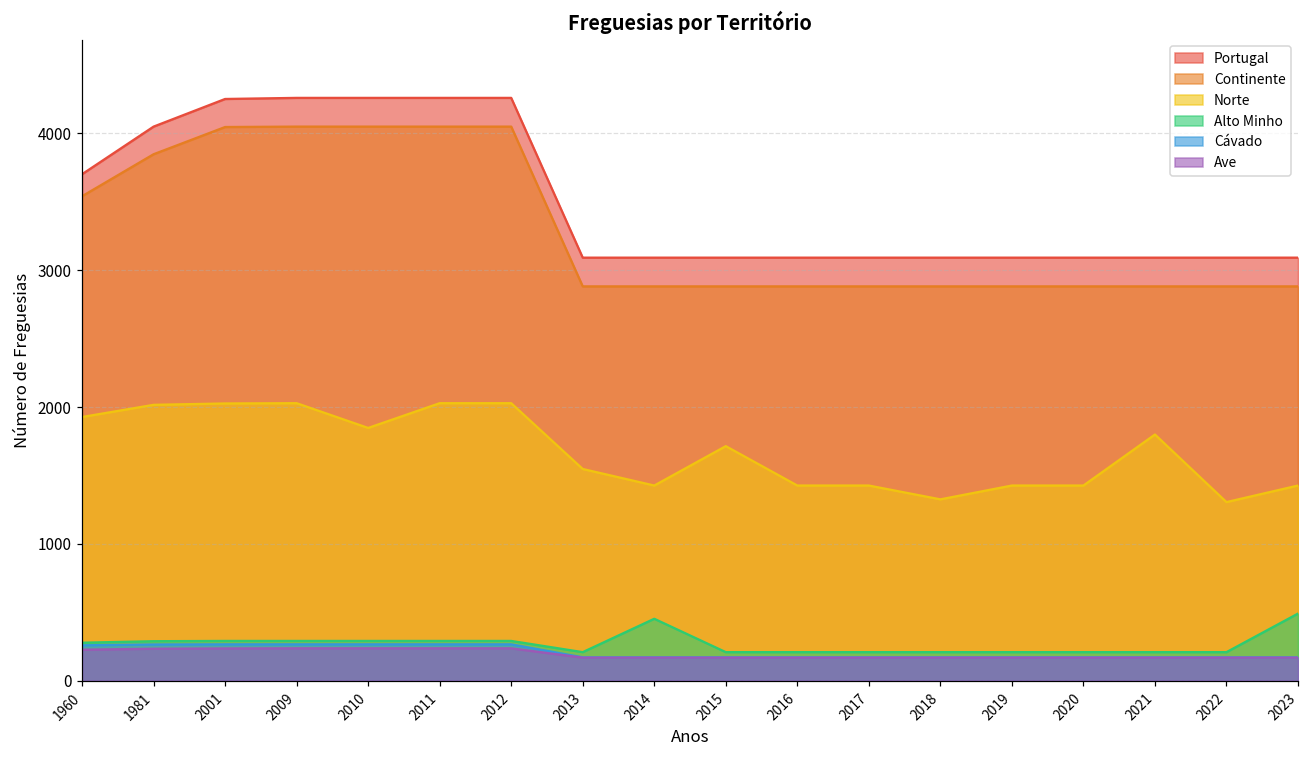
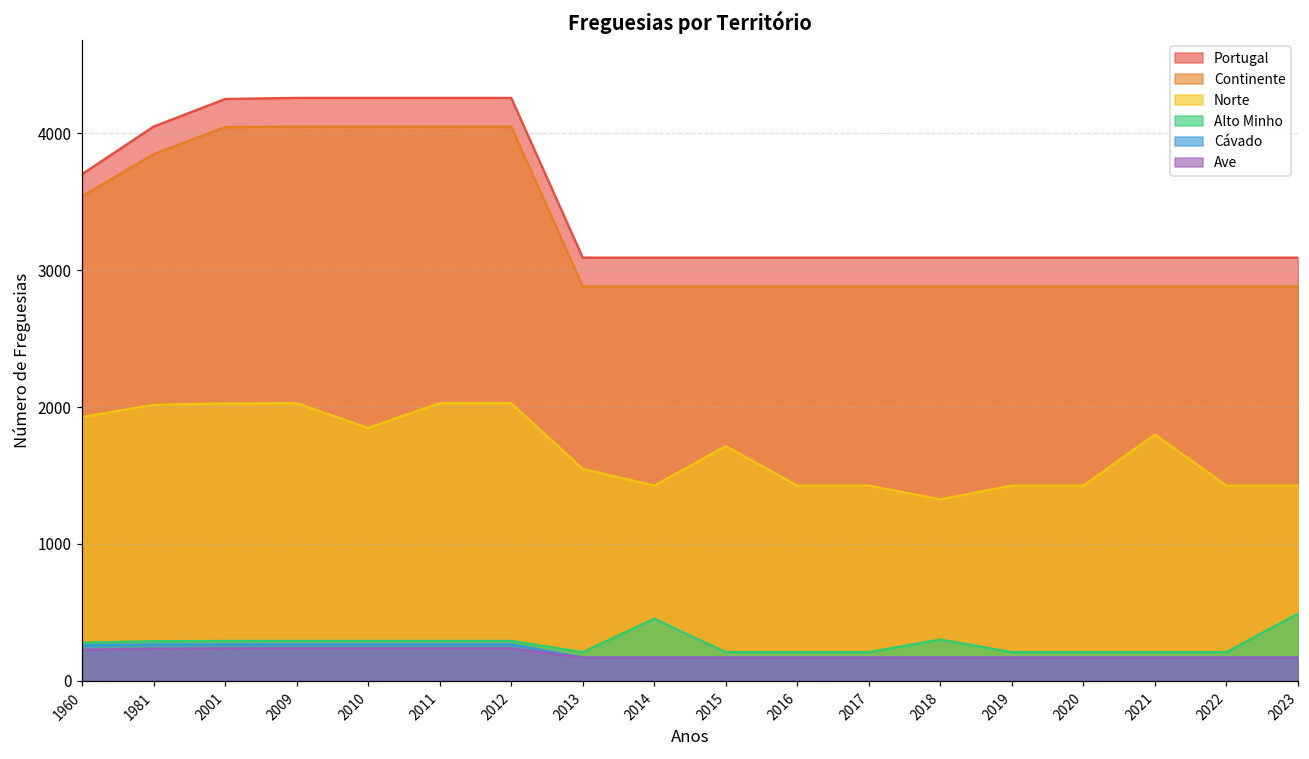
  {
    "Norte": {
      "1960": 1930,
      "1981": 2020,
      "2001": 2030,
      "2009": 2030,
      "2010": 1850,
      "2011": 2030,
      "2012": 2030,
      "2013": 1550,
      "2014": 1430,
      "2015": 1710,
      "2016": 1430,
      "2017": 1430,
      "2018": 1330,
      "2019": 1430,
      "2020": 1430,
      "2021": 1800,
-     "2022": 1310,
+     "2022": 1430,
      "2023": 1430
    },
    "Alto Minho": {
      "1981": 290,
      "2001": 290,
      "2009": 290,
      "2010": 290,
      "2011": 290,
      "2012": 290,
      "2013": 210,
      "2014": 450,
      "2015": 210,
      "2016": 210,
      "2017": 210,
-     "2018": 210,
+     "2018": 300,
      "2019": 210,
      "2020": 210,
      "2021": 210,
      "2022": 210,
      "2023": 490
    },
    "Cávado": {
      "1981": 260,
      "2001": 270,
      "2009": 270,
      "2010": 270,
      "2011": 270,
      "2012": 270
    },
    "Ave": {
      "1960": 230,
      "1981": 230,
      "2001": 240,
      "2009": 240,
      "2010": 240,
      "2011": 240,
      "2012": 240
    }
  }
